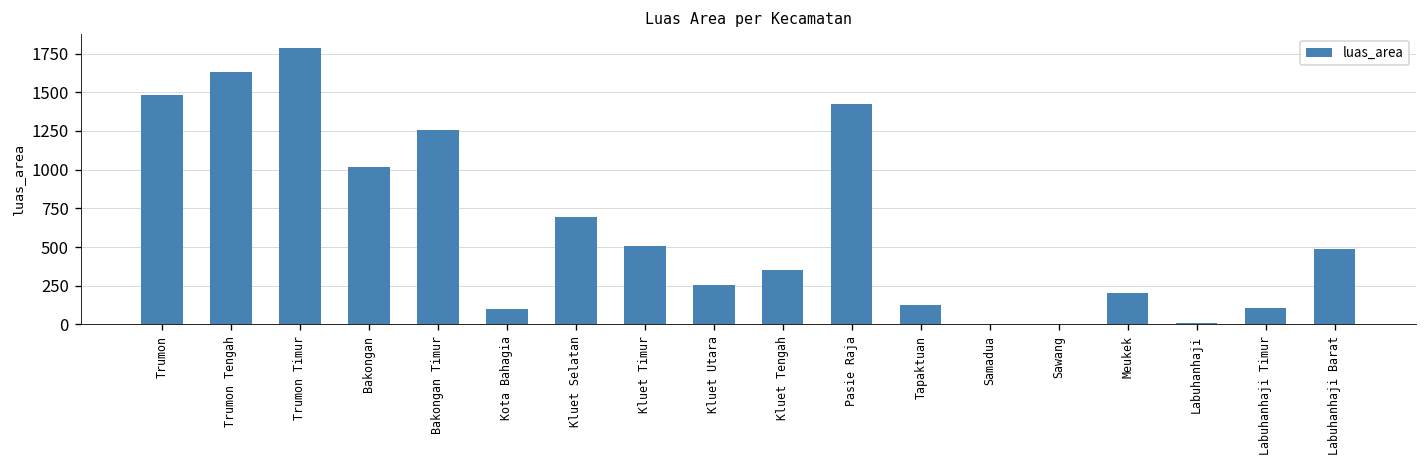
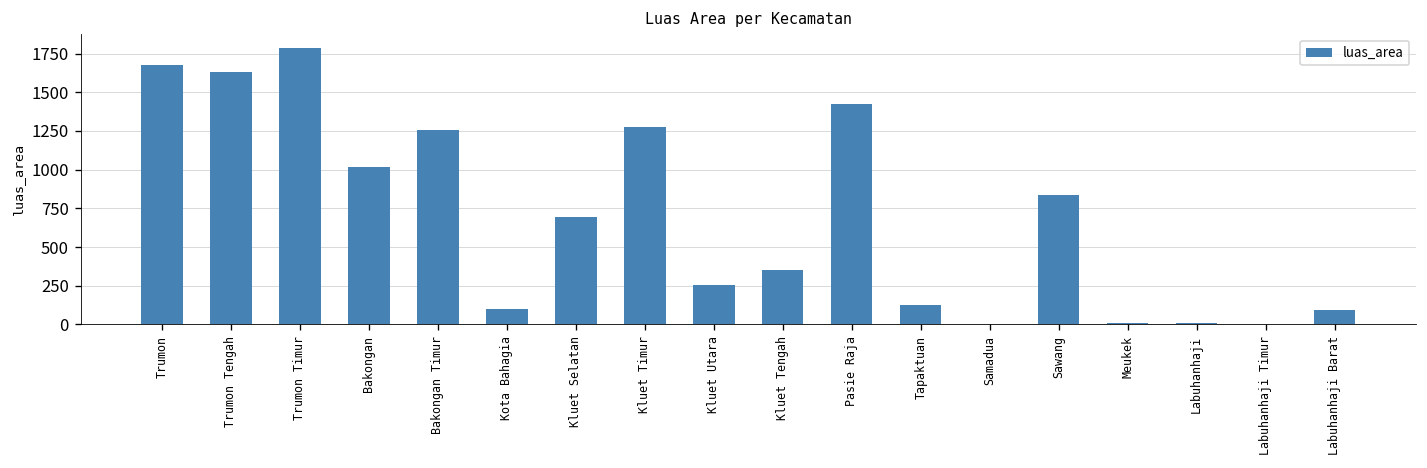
  {
-   "Trumon": 1480,
+   "Trumon": 1680,
    "Trumon Tengah": 1630,
    "Trumon Timur": 1790,
    "Bakongan": 1020,
    "Bakongan Timur": 1260,
    "Kota Bahagia": 100,
    "Kluet Selatan": 690,
-   "Kluet Timur": 510,
+   "Kluet Timur": 1270,
    "Kluet Utara": 260,
    "Kluet Tengah": 350,
    "Pasie Raja": 1420,
    "Tapaktuan": 130,
-   "Sawang": 0,
-   "Meukek": 210,
-   "Labuhanhaji Timur": 110,
-   "Labuhanhaji Barat": 490
+   "Sawang": 840,
+   "Meukek": 10,
+   "Labuhanhaji Timur": 0,
+   "Labuhanhaji Barat": 90
  }
